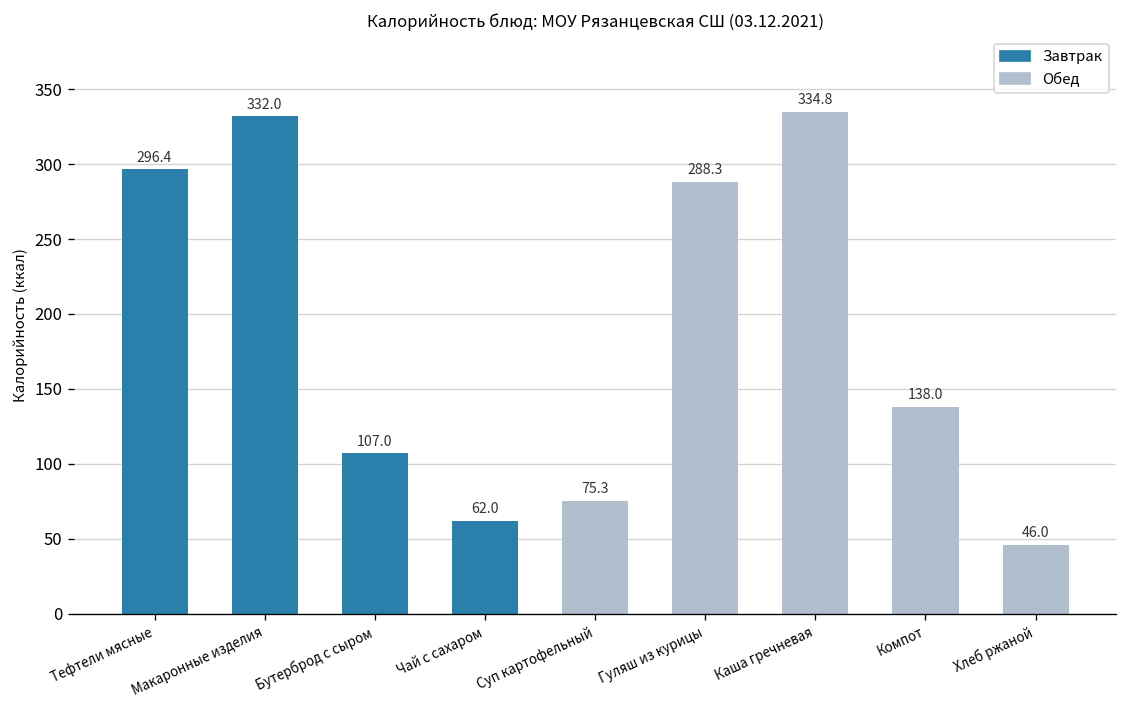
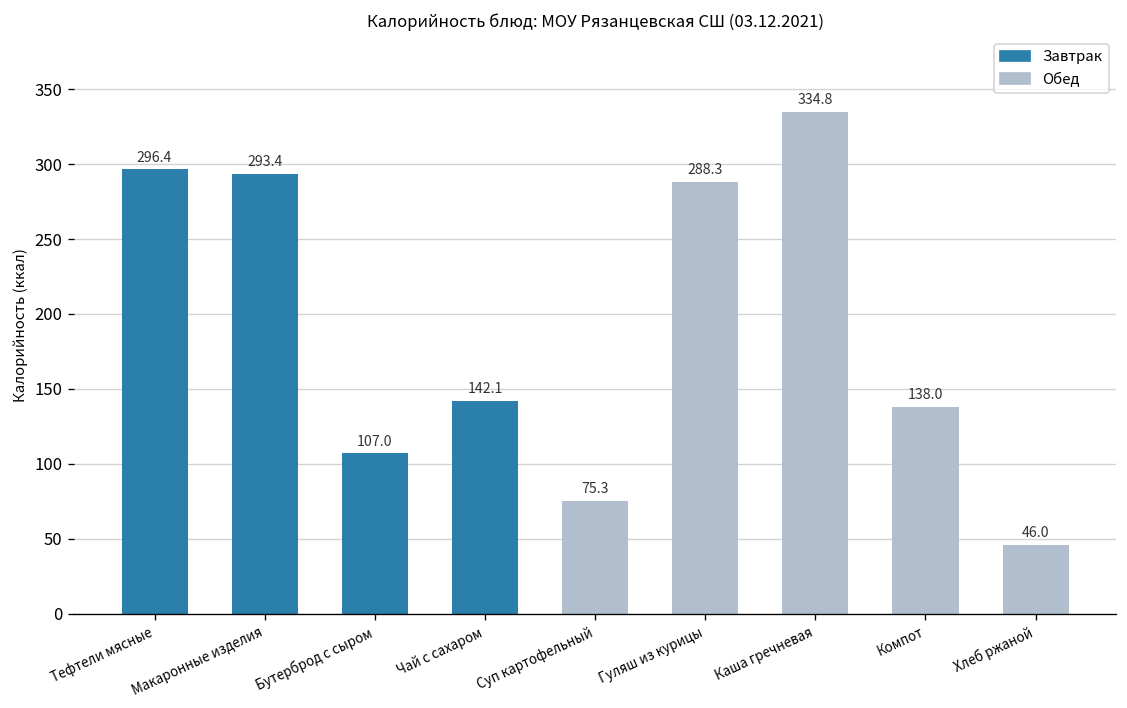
  {
    "Тефтели мясные": 296.4,
-   "Макаронные изделия": 332.0,
+   "Макаронные изделия": 293.4,
    "Бутерброд с сыром": 107.0,
-   "Чай с сахаром": 62.0,
+   "Чай с сахаром": 142.1,
    "Суп картофельный": 75.3,
    "Гуляш из курицы": 288.3,
    "Каша гречневая": 334.8,
    "Компот": 138.0,
    "Хлеб ржаной": 46.0
  }
